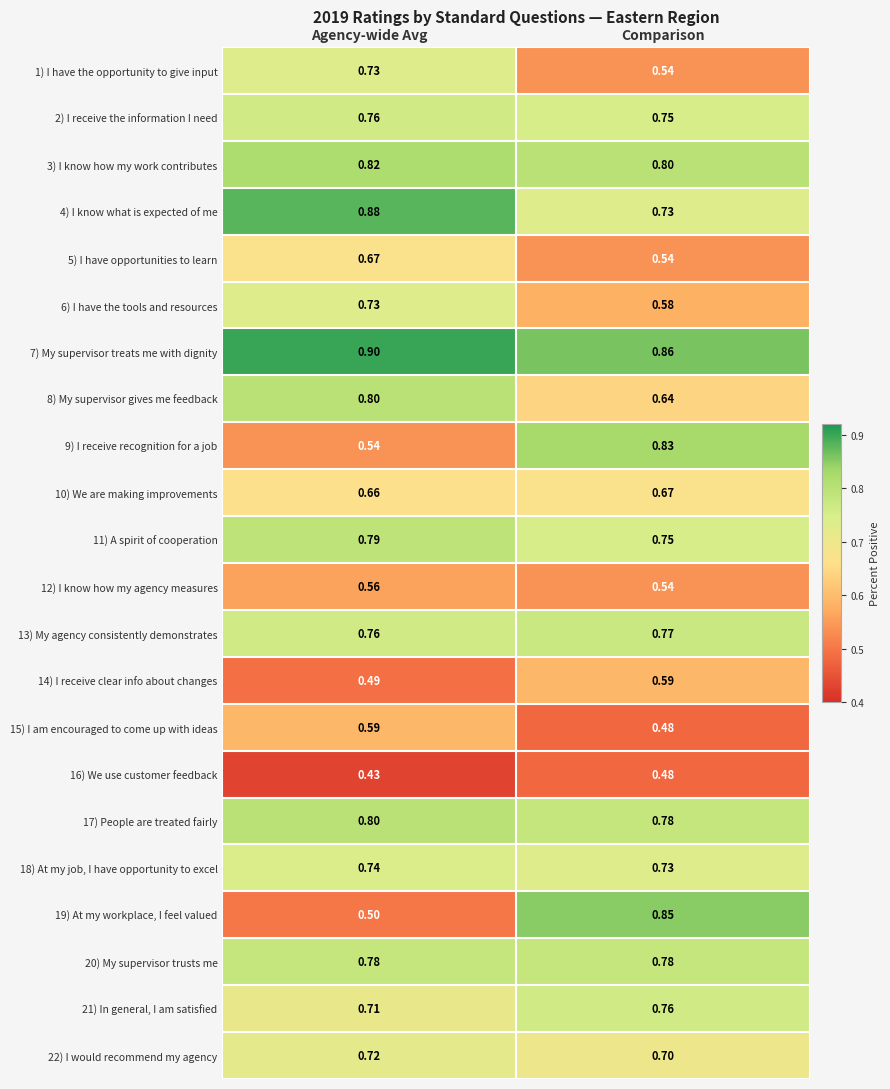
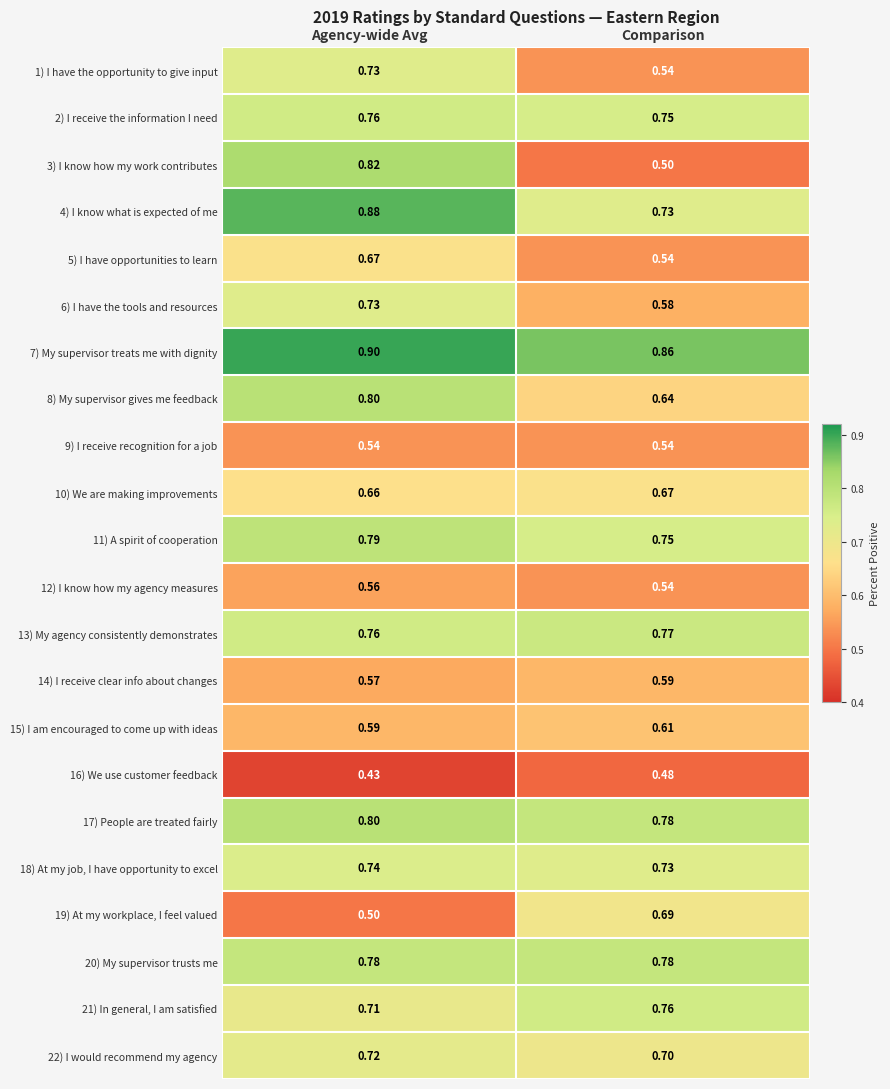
  {
    "1) I have the opportunity to give input": {
      "Agency-wide Avg": 0.73,
      "Comparison": 0.54
    },
    "2) I receive the information I need": {
      "Agency-wide Avg": 0.76,
      "Comparison": 0.75
    },
    "3) I know how my work contributes": {
      "Agency-wide Avg": 0.82,
-     "Comparison": 0.80
+     "Comparison": 0.50
    },
    "4) I know what is expected of me": {
      "Agency-wide Avg": 0.88,
      "Comparison": 0.73
    },
    "5) I have opportunities to learn": {
      "Agency-wide Avg": 0.67,
      "Comparison": 0.54
    },
    "6) I have the tools and resources": {
      "Agency-wide Avg": 0.73,
      "Comparison": 0.58
    },
    "7) My supervisor treats me with dignity": {
      "Agency-wide Avg": 0.90,
      "Comparison": 0.86
    },
    "8) My supervisor gives me feedback": {
      "Agency-wide Avg": 0.80,
      "Comparison": 0.64
    },
    "9) I receive recognition for a job": {
      "Agency-wide Avg": 0.54,
-     "Comparison": 0.83
+     "Comparison": 0.54
    },
    "10) We are making improvements": {
      "Agency-wide Avg": 0.66,
      "Comparison": 0.67
    },
    "11) A spirit of cooperation": {
      "Agency-wide Avg": 0.79,
      "Comparison": 0.75
    },
    "12) I know how my agency measures": {
      "Agency-wide Avg": 0.56,
      "Comparison": 0.54
    },
    "13) My agency consistently demonstrates": {
      "Agency-wide Avg": 0.76,
      "Comparison": 0.77
    },
    "14) I receive clear info about changes": {
-     "Agency-wide Avg": 0.49,
+     "Agency-wide Avg": 0.57,
      "Comparison": 0.59
    },
    "15) I am encouraged to come up with ideas": {
      "Agency-wide Avg": 0.59,
-     "Comparison": 0.48
+     "Comparison": 0.61
    },
    "16) We use customer feedback": {
      "Agency-wide Avg": 0.43,
      "Comparison": 0.48
    },
    "17) People are treated fairly": {
      "Agency-wide Avg": 0.80,
      "Comparison": 0.78
    },
    "18) At my job, I have opportunity to excel": {
      "Agency-wide Avg": 0.74,
      "Comparison": 0.73
    },
    "19) At my workplace, I feel valued": {
      "Agency-wide Avg": 0.50,
-     "Comparison": 0.85
+     "Comparison": 0.69
    },
    "20) My supervisor trusts me": {
      "Agency-wide Avg": 0.78,
      "Comparison": 0.78
    },
    "21) In general, I am satisfied": {
      "Agency-wide Avg": 0.71,
      "Comparison": 0.76
    },
    "22) I would recommend my agency": {
      "Agency-wide Avg": 0.72,
      "Comparison": 0.70
    }
  }
